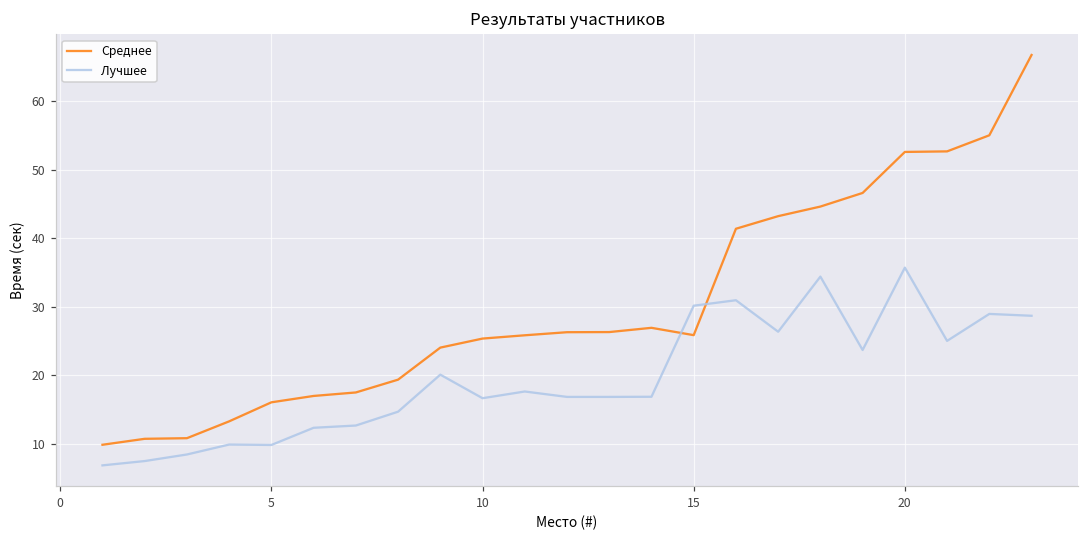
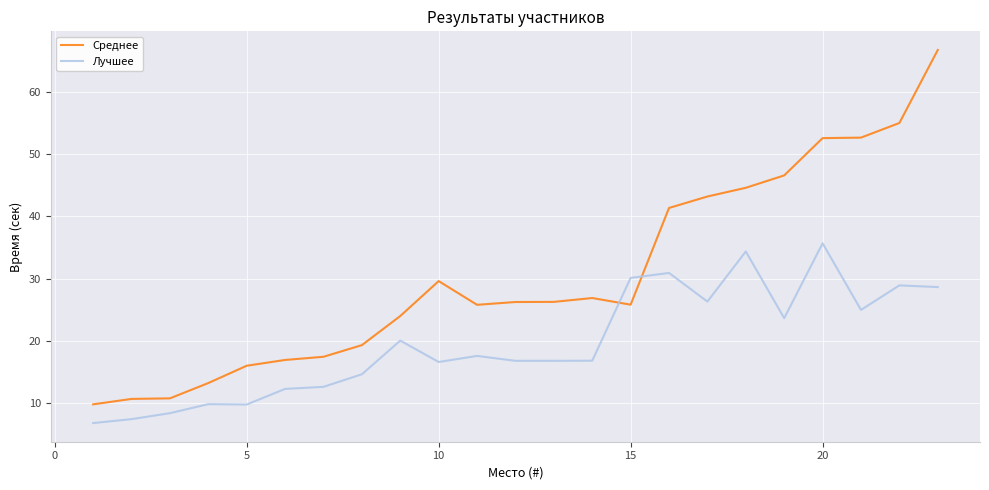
  {
    "Среднее": {
      "5": 16,
-     "10": 25,
+     "10": 30,
      "15": 26,
      "20": 53
    },
    "Лучшее": {
      "5": 10,
      "10": 17,
      "15": 30,
      "20": 36
    }
  }
